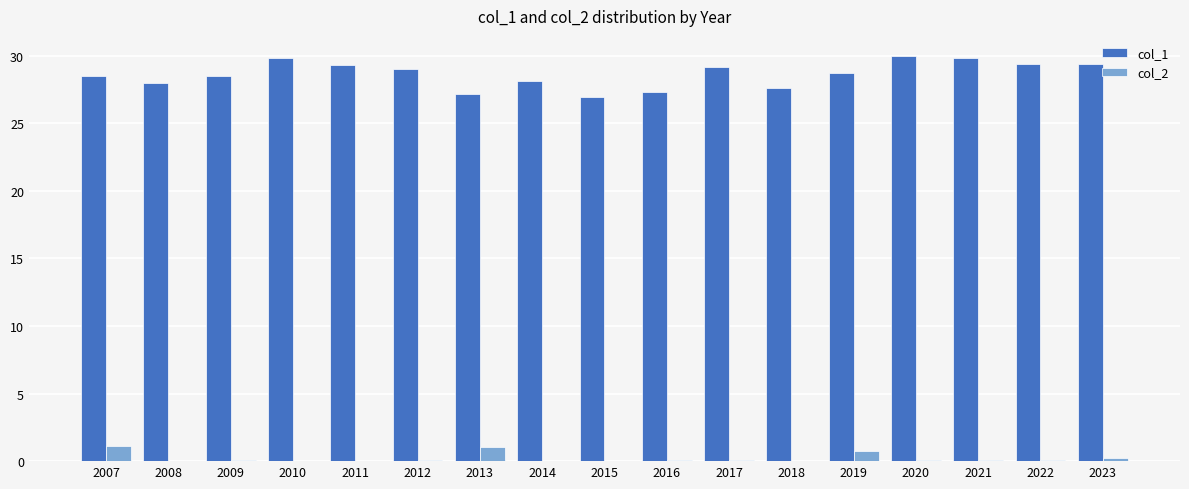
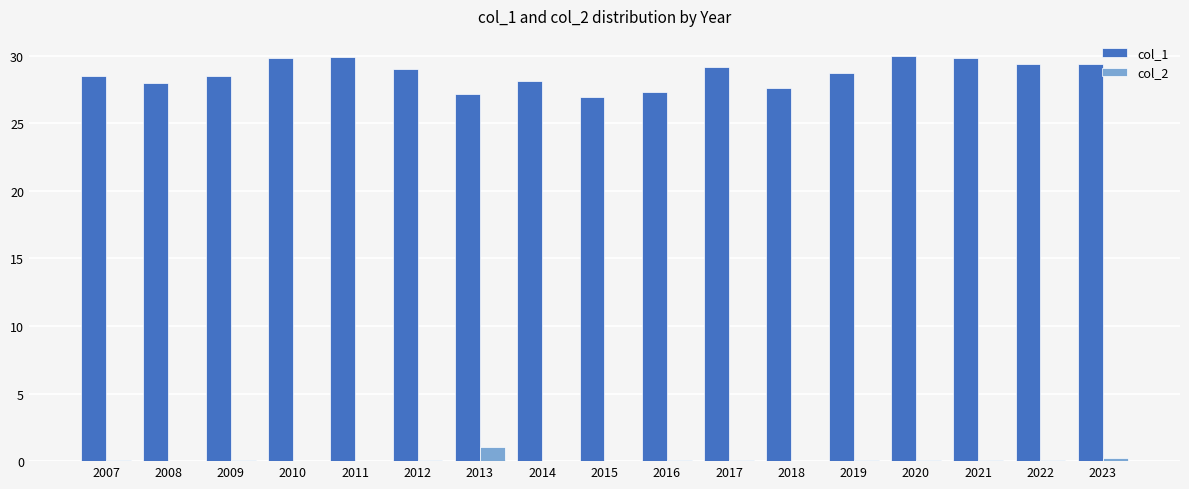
  {
    "col_1": {
      "2007": 28.5,
      "2008": 27.9,
      "2009": 28.5,
      "2010": 29.9,
-     "2011": 29.3,
+     "2011": 29.9,
      "2012": 29.0,
      "2013": 27.1,
      "2014": 28.1,
      "2015": 27.0,
      "2016": 27.3,
      "2017": 29.2,
      "2018": 27.6,
      "2019": 28.7,
      "2020": 30.0,
      "2021": 29.8,
      "2022": 29.3,
      "2023": 29.4
    },
    "col_2": {
-     "2007": 1.1,
+     "2007": 0.1,
      "2013": 1.1,
-     "2019": 0.8,
+     "2019": 0.1,
      "2023": 0.2
    }
  }
